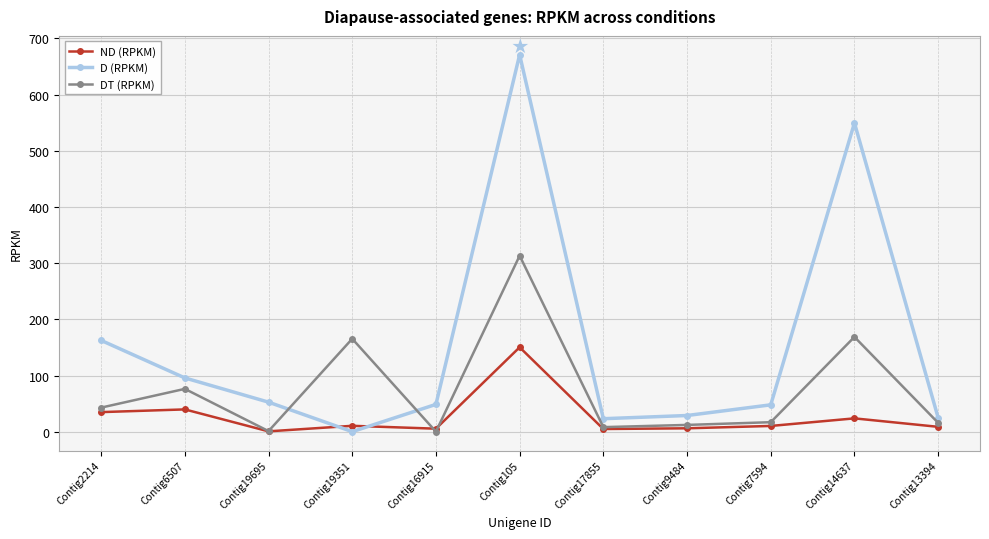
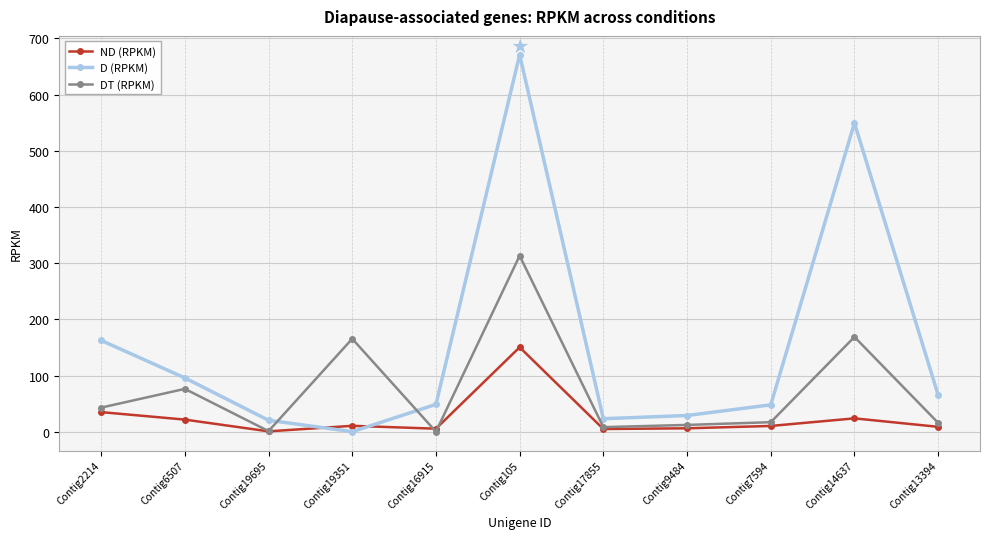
  {
    "ND (RPKM)": {
      "Contig2214": 30,
-     "Contig6507": 40,
+     "Contig6507": 20,
      "Contig19351": 10,
      "Contig16915": 10,
      "Contig105": 150,
      "Contig9484": 10,
      "Contig7594": 10,
      "Contig14637": 20,
      "Contig13394": 10
    },
    "D (RPKM)": {
      "Contig2214": 160,
      "Contig6507": 100,
-     "Contig19695": 50,
+     "Contig19695": 20,
      "Contig19351": 0,
      "Contig16915": 50,
      "Contig105": 670,
      "Contig17855": 20,
      "Contig9484": 30,
      "Contig7594": 50,
      "Contig14637": 550,
-     "Contig13394": 20
+     "Contig13394": 70
    },
    "DT (RPKM)": {
      "Contig2214": 40,
      "Contig6507": 80,
      "Contig19351": 170,
      "Contig16915": 0,
      "Contig105": 310,
      "Contig9484": 10,
      "Contig7594": 20,
      "Contig14637": 170,
      "Contig13394": 20
    }
  }
